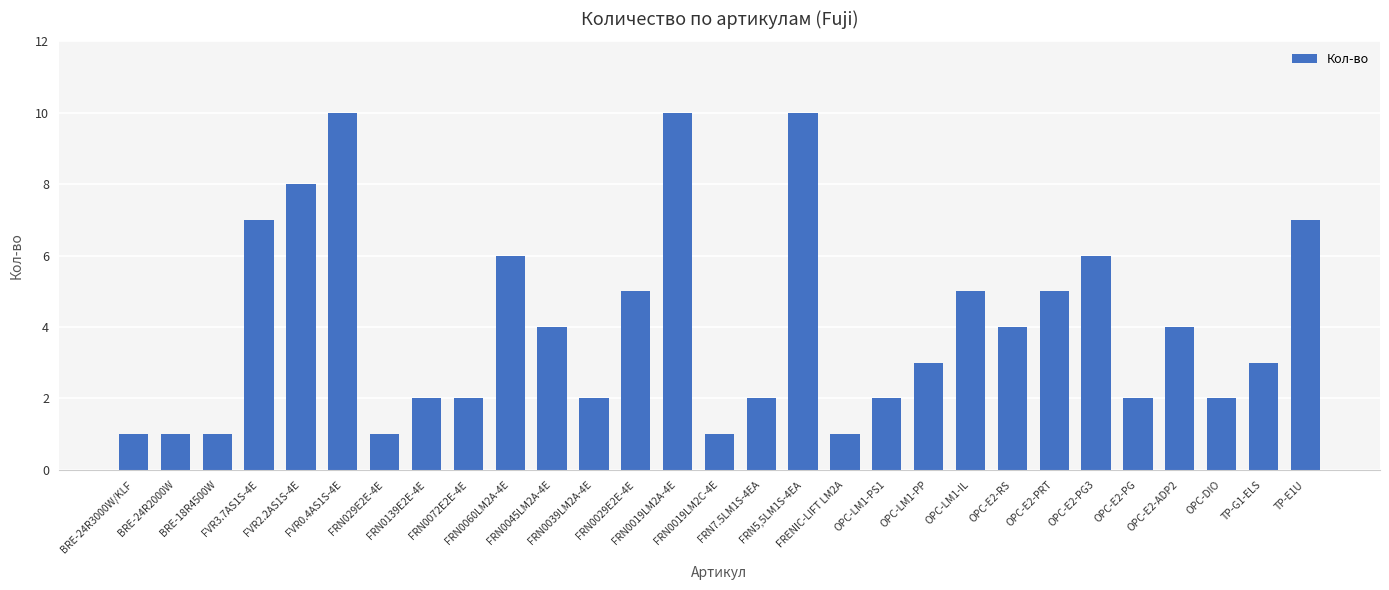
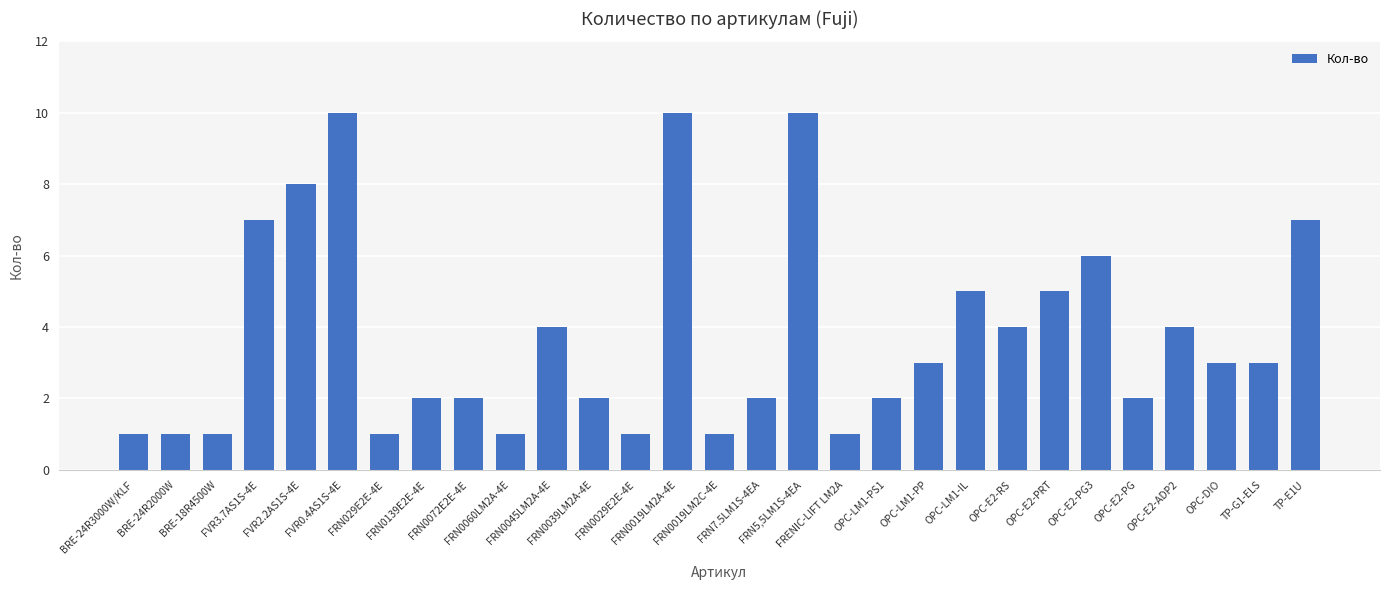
  {
    "BRE-24R3000W/KLF": 1,
    "BRE-24R2000W": 1,
    "BRE-18R4500W": 1,
    "FVR3.7AS1S-4E": 7,
    "FVR2.2AS1S-4E": 8,
    "FVR0.4AS1S-4E": 10,
    "FRN029E2E-4E": 1,
    "FRN0139E2E-4E": 2,
    "FRN0072E2E-4E": 2,
-   "FRN0060LM2A-4E": 6,
+   "FRN0060LM2A-4E": 1,
    "FRN0045LM2A-4E": 4,
    "FRN0039LM2A-4E": 2,
-   "FRN0029E2E-4E": 5,
+   "FRN0029E2E-4E": 1,
    "FRN0019LM2A-4E": 10,
    "FRN0019LM2C-4E": 1,
    "FRN7.5LM1S-4EA": 2,
    "FRN5,5LM1S-4EA": 10,
    "FRENIC-LIFT LM2A": 1,
    "OPC-LM1-PS1": 2,
    "OPC-LM1-PP": 3,
    "OPC-LM1-IL": 5,
    "OPC-E2-RS": 4,
    "OPC-E2-PRT": 5,
    "OPC-E2-PG3": 6,
    "OPC-E2-PG": 2,
    "OPC-E2-ADP2": 4,
-   "OPC-DIO": 2,
+   "OPC-DIO": 3,
    "TP-G1-ELS": 3,
    "TP-E1U": 7
  }
